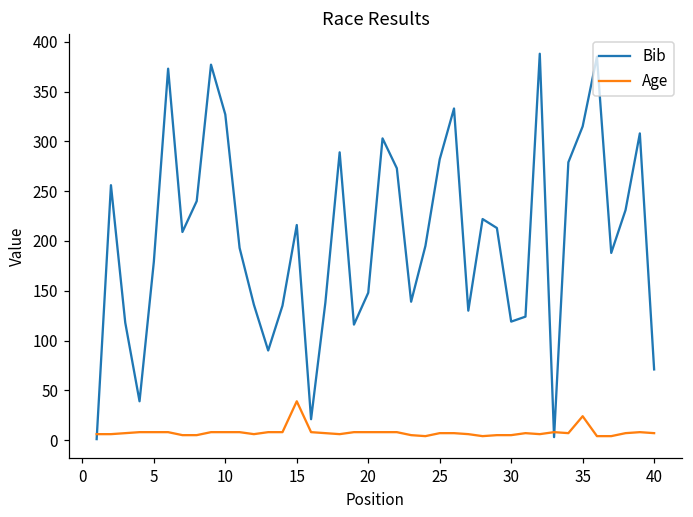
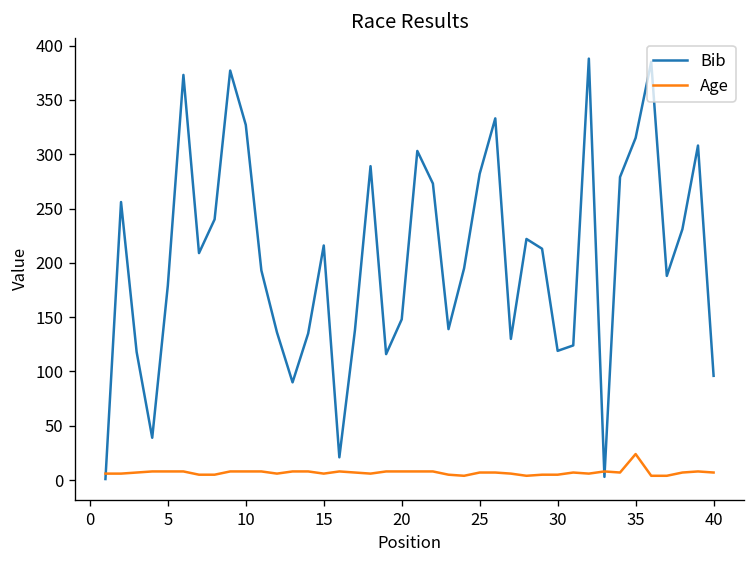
  {
    "Bib": {
      "5": 180,
      "10": 330,
      "15": 220,
      "20": 150,
      "25": 280,
      "30": 120,
      "35": 320,
-     "40": 70
+     "40": 100
    },
    "Age": {
      "5": 10,
      "10": 10,
-     "15": 40,
+     "15": 10,
      "20": 10,
      "25": 10,
      "30": 10,
      "35": 20,
      "40": 10
    }
  }
